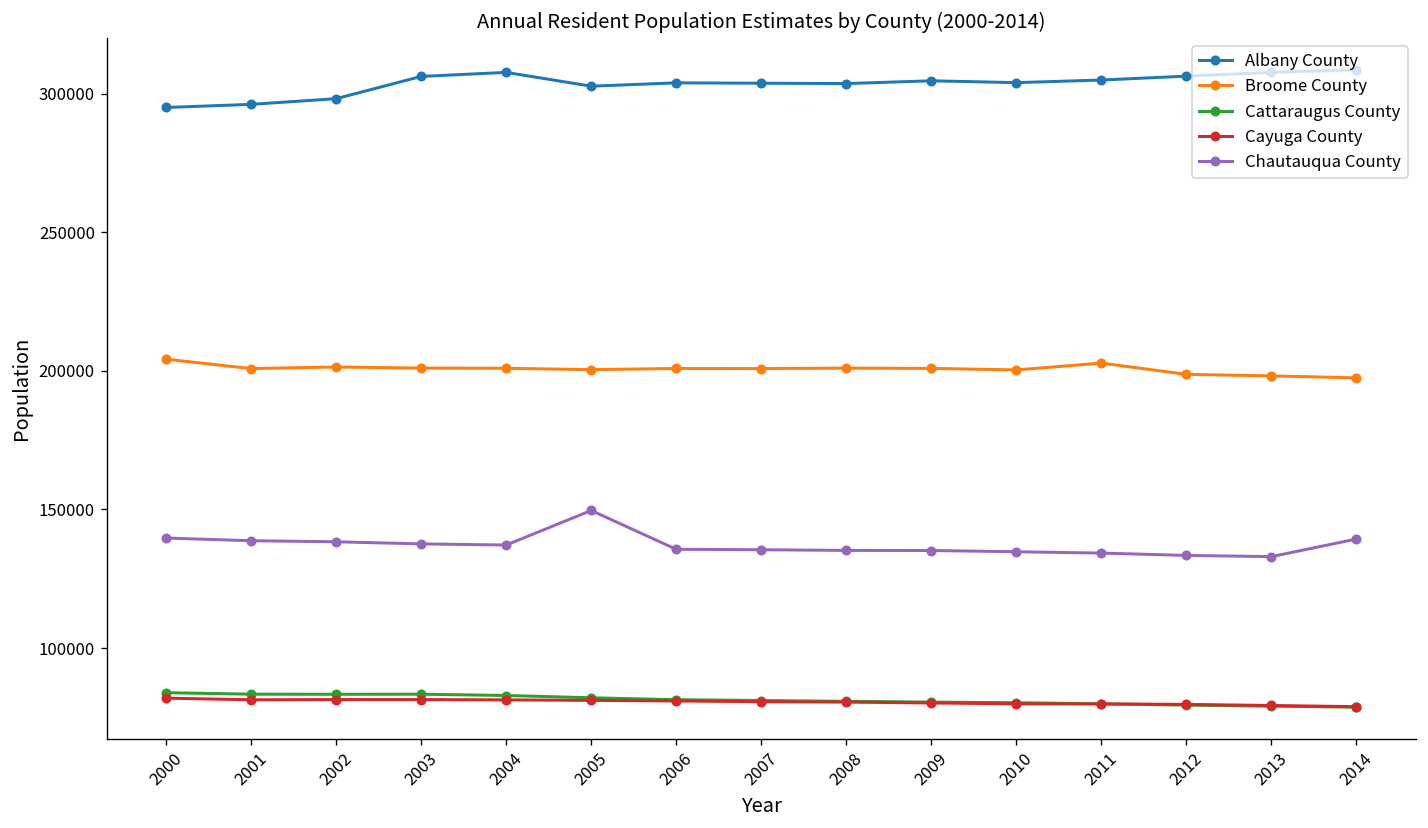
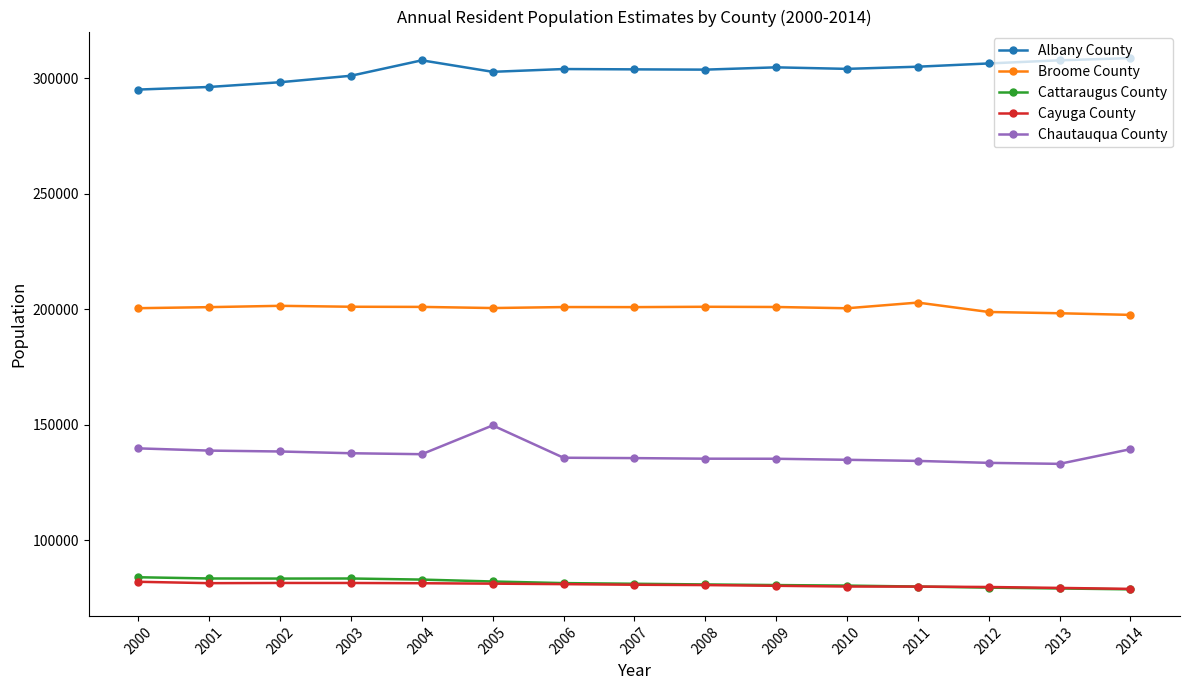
  {
    "Albany County": {
      "2000": 295000,
      "2001": 296000,
      "2002": 298000,
-     "2003": 306000,
+     "2003": 301000,
      "2004": 308000,
      "2005": 303000,
      "2006": 304000,
      "2007": 304000,
      "2008": 304000,
      "2009": 305000,
      "2010": 304000,
      "2011": 305000,
      "2012": 306000
    },
    "Broome County": {
-     "2000": 204000,
+     "2000": 200000,
      "2001": 201000,
      "2002": 201000,
      "2003": 201000,
      "2004": 201000,
      "2005": 200000,
      "2006": 201000,
      "2007": 201000,
      "2008": 201000,
      "2009": 201000,
      "2010": 200000,
      "2011": 203000,
      "2012": 199000,
      "2013": 198000,
      "2014": 198000
    },
    "Cattaraugus County": {
      "2000": 84000,
      "2001": 83000,
      "2002": 83000,
      "2003": 83000,
      "2004": 83000
    },
    "Cayuga County": {
      "2000": 82000,
      "2001": 81000,
      "2002": 81000,
      "2003": 81000,
      "2004": 81000
    },
    "Chautauqua County": {
      "2000": 140000,
      "2001": 139000,
      "2002": 138000,
      "2003": 138000,
      "2004": 137000,
      "2005": 150000,
      "2006": 136000,
      "2007": 135000,
      "2008": 135000,
      "2009": 135000,
      "2010": 135000,
      "2011": 134000,
      "2012": 133000,
      "2013": 133000,
      "2014": 139000
    }
  }
